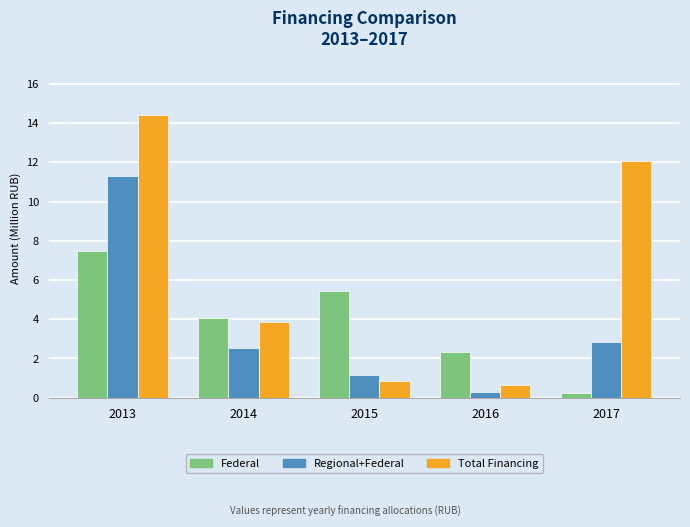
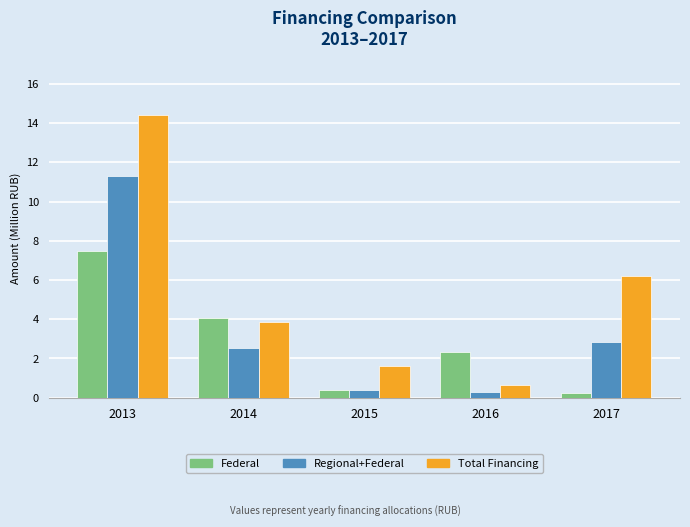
  {
    "Federal": {
      "2013": 7.5,
      "2014": 4.1,
-     "2015": 5.4,
+     "2015": 0.4,
      "2016": 2.3,
      "2017": 0.2
    },
    "Regional+Federal": {
      "2013": 11.3,
      "2014": 2.5,
-     "2015": 1.2,
+     "2015": 0.4,
      "2016": 0.3,
      "2017": 2.9
    },
    "Total Financing": {
      "2013": 14.4,
      "2014": 3.8,
-     "2015": 0.9,
+     "2015": 1.6,
      "2016": 0.7,
-     "2017": 12.1
+     "2017": 6.2
    }
  }
